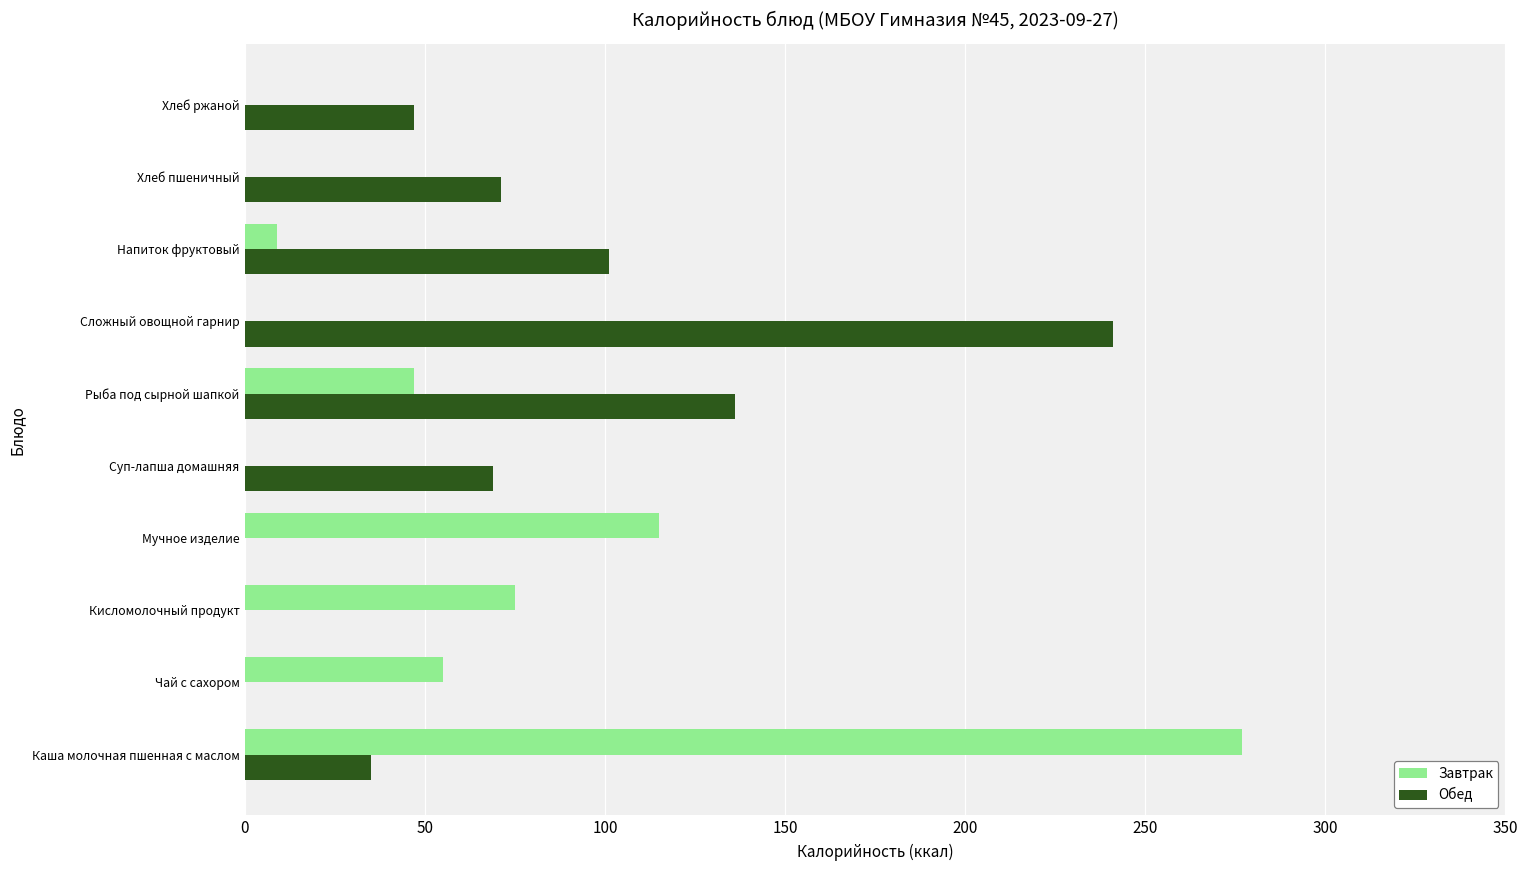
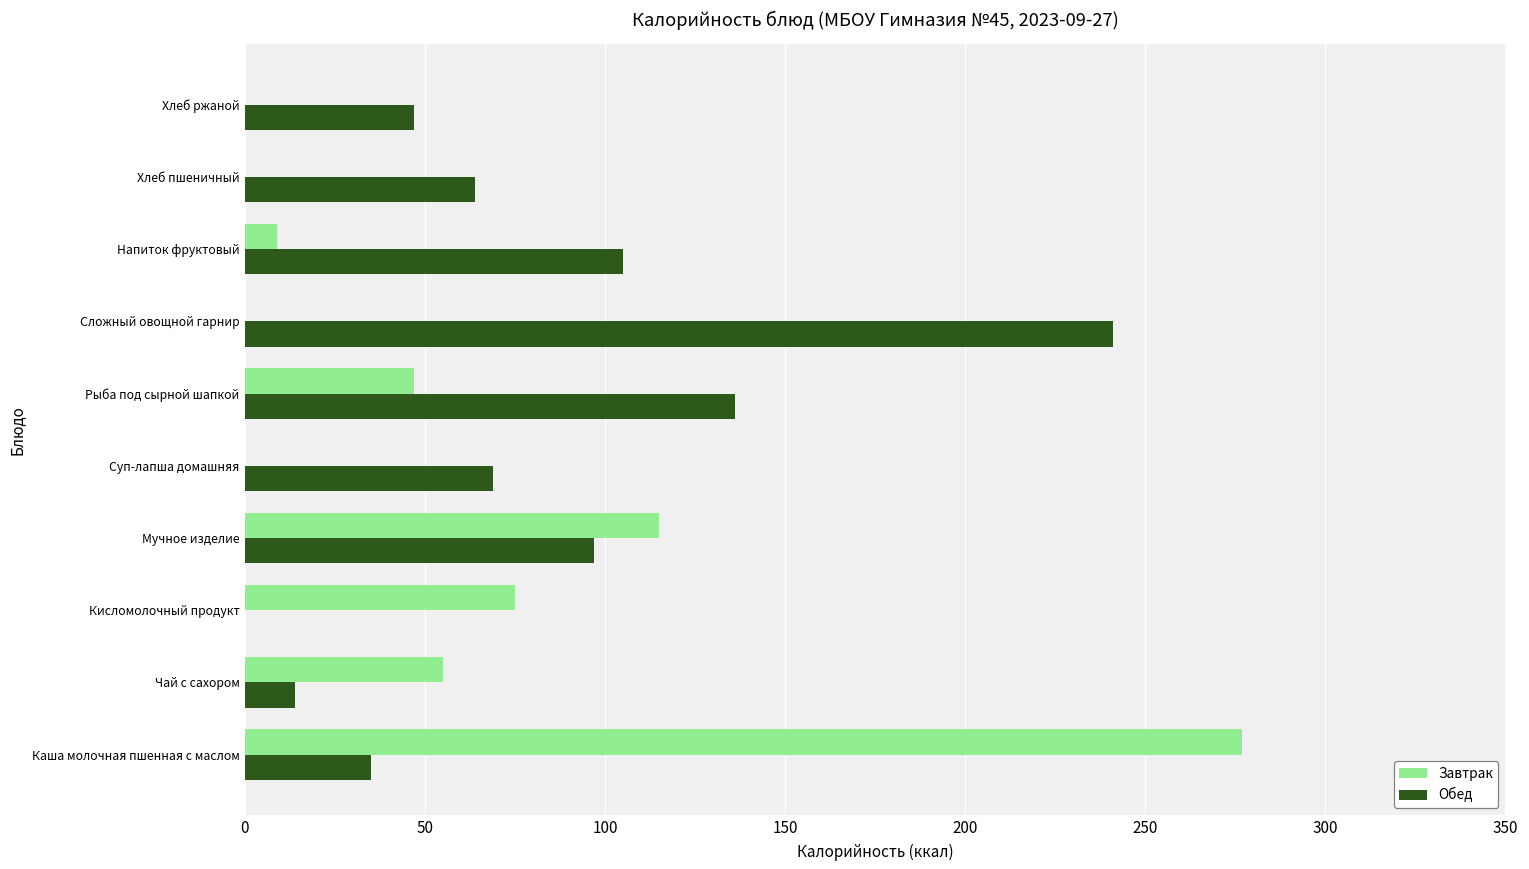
  {
    "Завтрак": {
      "Хлеб ржаной": 0,
      "Хлеб пшеничный": 0,
      "Напиток фруктовый": 9,
      "Сложный овощной гарнир": 0,
      "Рыба под сырной шапкой": 47,
      "Суп-лапша домашняя": 0,
      "Мучное изделие": 115,
      "Кисломолочный продукт": 75,
      "Чай с сахором": 55,
      "Каша молочная пшенная с маслом": 277
    },
    "Обед": {
      "Хлеб ржаной": 47,
-     "Хлеб пшеничный": 71,
-     "Напиток фруктовый": 101,
+     "Хлеб пшеничный": 64,
+     "Напиток фруктовый": 105,
      "Сложный овощной гарнир": 241,
      "Рыба под сырной шапкой": 136,
      "Суп-лапша домашняя": 69,
-     "Мучное изделие": 0,
+     "Мучное изделие": 97,
      "Кисломолочный продукт": 0,
-     "Чай с сахором": 0,
+     "Чай с сахором": 14,
      "Каша молочная пшенная с маслом": 35
    }
  }
